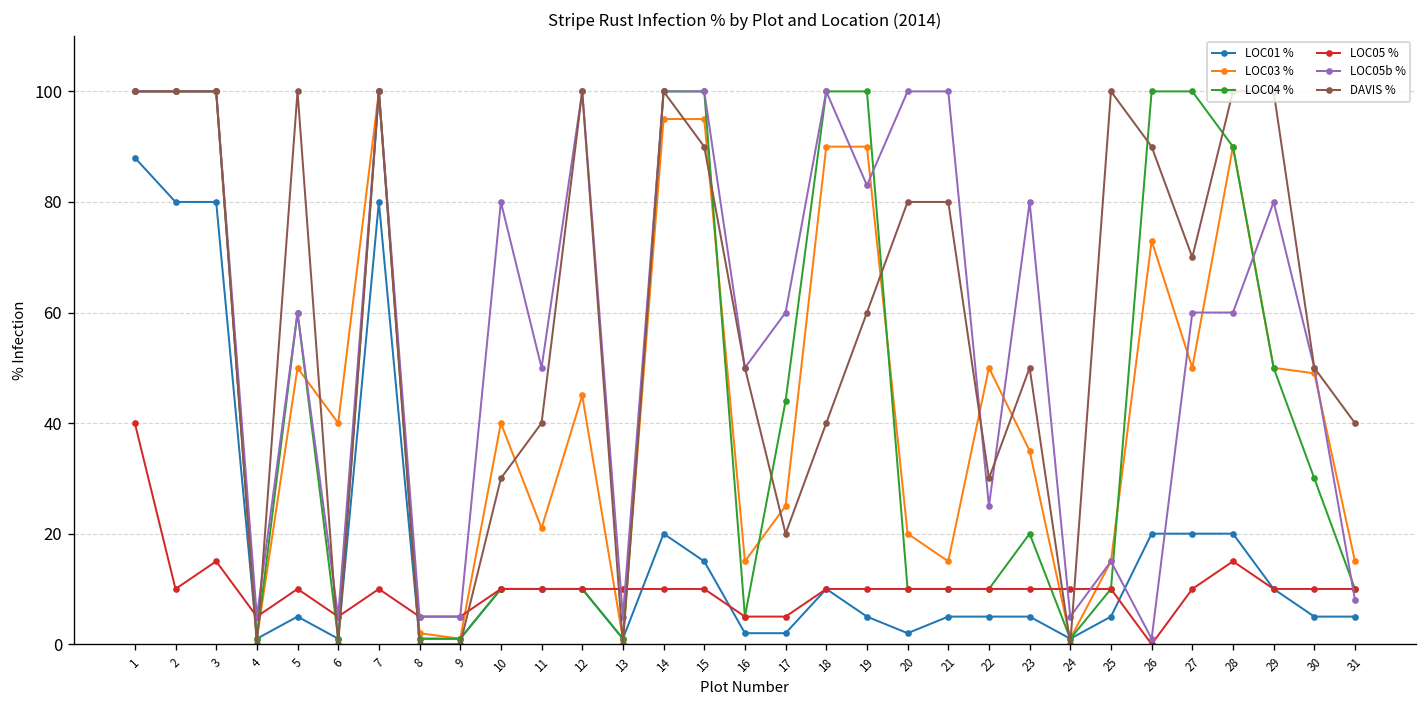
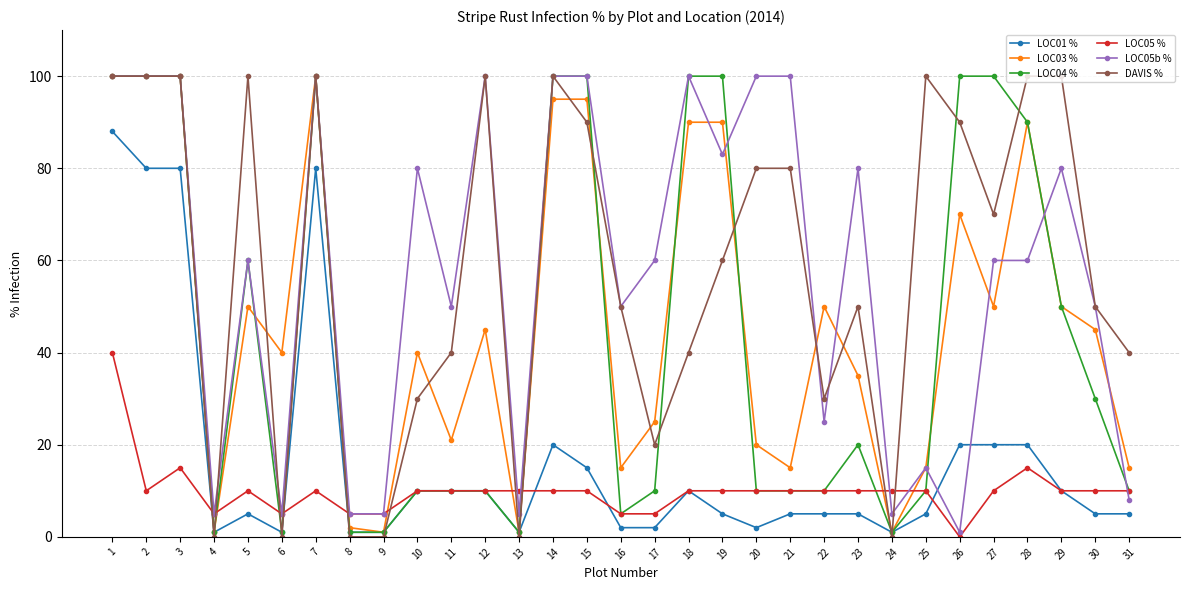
  {
    "LOC01 %": {
      "1": 88,
      "2": 80,
      "3": 80,
      "5": 5,
      "7": 80,
      "14": 20,
      "15": 15,
      "16": 2,
      "17": 2,
      "19": 5,
      "20": 2,
      "21": 5,
      "22": 5,
      "23": 5,
      "25": 5,
      "26": 20,
      "27": 20,
      "28": 20,
      "30": 5,
      "31": 5
    },
    "LOC03 %": {
      "5": 50,
      "6": 40,
      "8": 2,
      "10": 40,
      "11": 21,
      "12": 45,
      "14": 95,
      "15": 95,
      "16": 15,
      "17": 25,
      "18": 90,
      "19": 90,
      "20": 20,
      "21": 15,
      "22": 50,
      "23": 35,
-     "26": 73,
+     "26": 70,
      "27": 50,
-     "30": 49,
+     "30": 45,
      "31": 15
    },
    "LOC04 %": {
-     "17": 44,
+     "17": 10,
      "19": 100,
      "23": 20,
      "26": 100,
      "27": 100,
      "30": 30
    },
    "LOC05 %": {
      "1": 40,
      "2": 10,
      "3": 15,
      "5": 10,
      "7": 10,
      "13": 10,
      "14": 10,
      "15": 10,
      "17": 5,
      "19": 10,
      "23": 10,
      "24": 10,
      "26": 0,
      "27": 10,
      "28": 15,
      "30": 10
    },
    "LOC05b %": {
      "10": 80,
      "11": 50,
      "13": 5,
      "17": 60,
      "19": 83,
      "20": 100,
      "21": 100,
      "22": 25,
      "23": 80,
      "24": 5,
      "26": 1,
      "27": 60,
      "28": 60,
      "29": 80,
      "31": 8
    },
    "DAVIS %": {
      "4": 0,
      "5": 100,
      "6": 0,
      "8": 0,
      "9": 0,
      "10": 30,
      "11": 40,
      "13": 0,
      "15": 90,
      "17": 20,
      "18": 40,
      "19": 60,
      "20": 80,
      "21": 80,
      "22": 30,
      "23": 50,
      "24": 0,
      "25": 100,
      "26": 90,
      "27": 70,
      "31": 40
    }
  }
